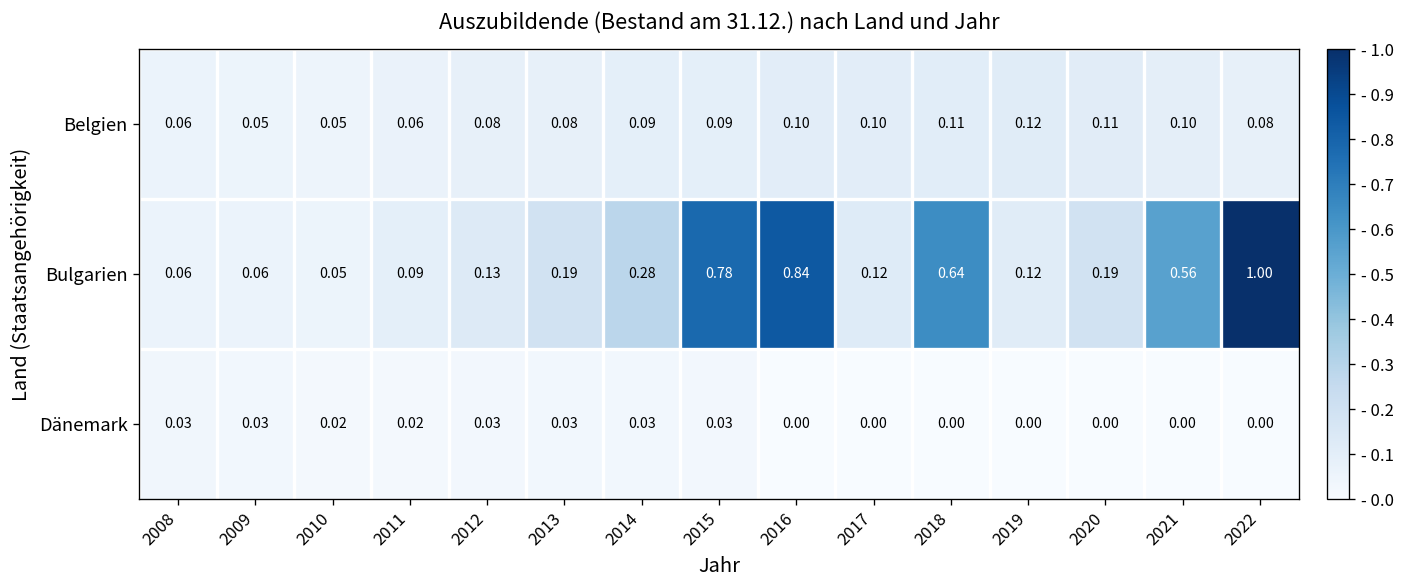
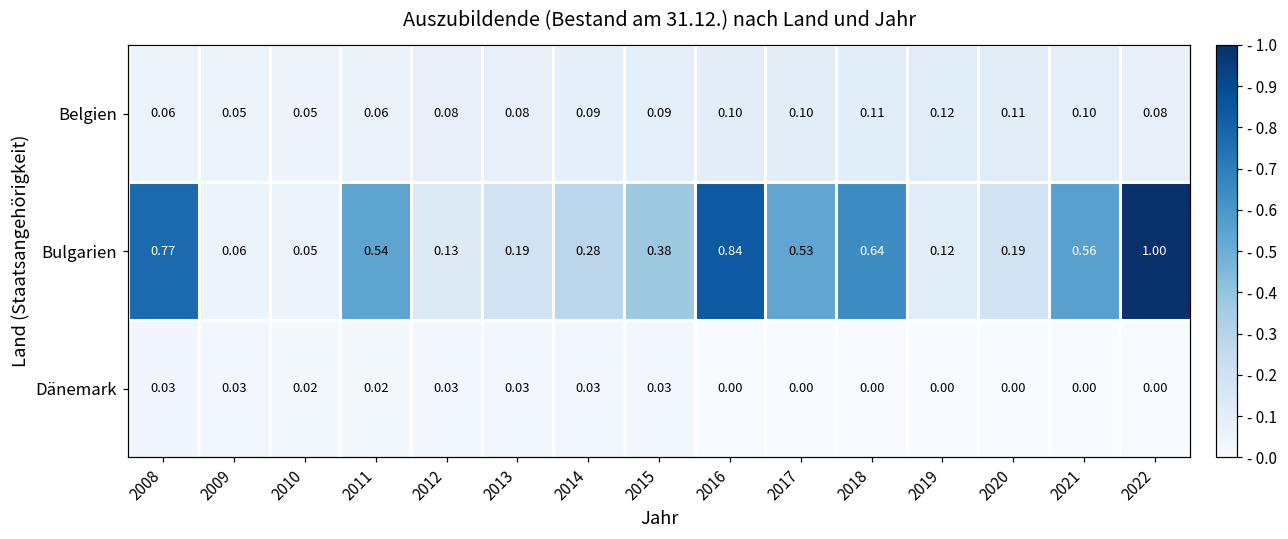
  {
    "Belgien": {
      "2008": 0.06,
      "2009": 0.05,
      "2010": 0.05,
      "2011": 0.06,
      "2012": 0.08,
      "2013": 0.08,
      "2014": 0.09,
      "2015": 0.09,
      "2016": 0.10,
      "2017": 0.10,
      "2018": 0.11,
      "2019": 0.12,
      "2020": 0.11,
      "2021": 0.10,
      "2022": 0.08
    },
    "Bulgarien": {
-     "2008": 0.06,
+     "2008": 0.77,
      "2009": 0.06,
      "2010": 0.05,
-     "2011": 0.09,
+     "2011": 0.54,
      "2012": 0.13,
      "2013": 0.19,
      "2014": 0.28,
-     "2015": 0.78,
+     "2015": 0.38,
      "2016": 0.84,
-     "2017": 0.12,
+     "2017": 0.53,
      "2018": 0.64,
      "2019": 0.12,
      "2020": 0.19,
      "2021": 0.56,
      "2022": 1.00
    },
    "Dänemark": {
      "2008": 0.03,
      "2009": 0.03,
      "2010": 0.02,
      "2011": 0.02,
      "2012": 0.03,
      "2013": 0.03,
      "2014": 0.03,
      "2015": 0.03,
      "2016": 0.00,
      "2017": 0.00,
      "2018": 0.00,
      "2019": 0.00,
      "2020": 0.00,
      "2021": 0.00,
      "2022": 0.00
    }
  }
